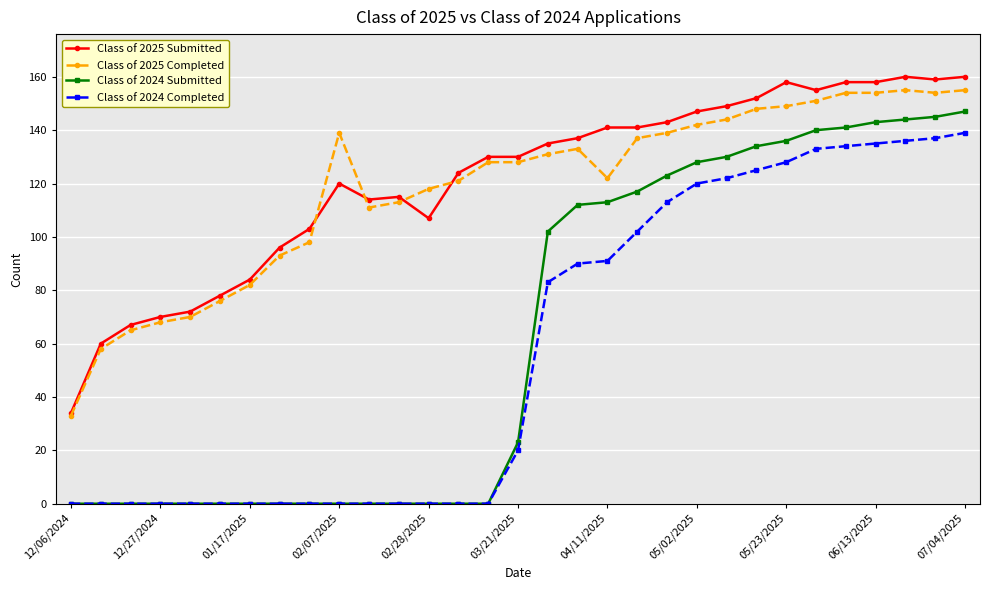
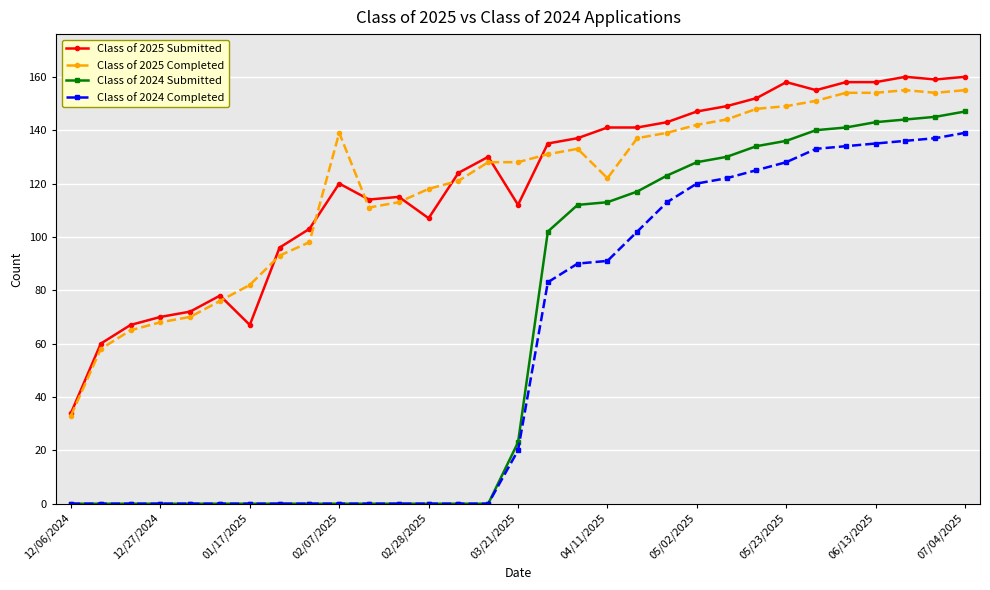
  {
    "Class of 2025 Submitted": {
      "12/06/2024": 34,
      "12/27/2024": 70,
-     "01/17/2025": 84,
+     "01/17/2025": 67,
      "02/07/2025": 120,
      "02/28/2025": 107,
-     "03/21/2025": 130,
+     "03/21/2025": 112,
      "04/11/2025": 141,
      "05/02/2025": 147,
      "05/23/2025": 158,
      "06/13/2025": 158,
      "07/04/2025": 160
    },
    "Class of 2025 Completed": {
      "12/06/2024": 33,
      "12/27/2024": 68,
      "01/17/2025": 82,
      "02/07/2025": 139,
      "02/28/2025": 118,
      "03/21/2025": 128,
      "04/11/2025": 122,
      "05/02/2025": 142,
      "05/23/2025": 149,
      "06/13/2025": 154,
      "07/04/2025": 155
    },
    "Class of 2024 Submitted": {
      "03/21/2025": 23,
      "04/11/2025": 113,
      "05/02/2025": 128,
      "05/23/2025": 136,
      "06/13/2025": 143,
      "07/04/2025": 147
    },
    "Class of 2024 Completed": {
      "03/21/2025": 20,
      "04/11/2025": 91,
      "05/02/2025": 120,
      "05/23/2025": 128,
      "06/13/2025": 135,
      "07/04/2025": 139
    }
  }
